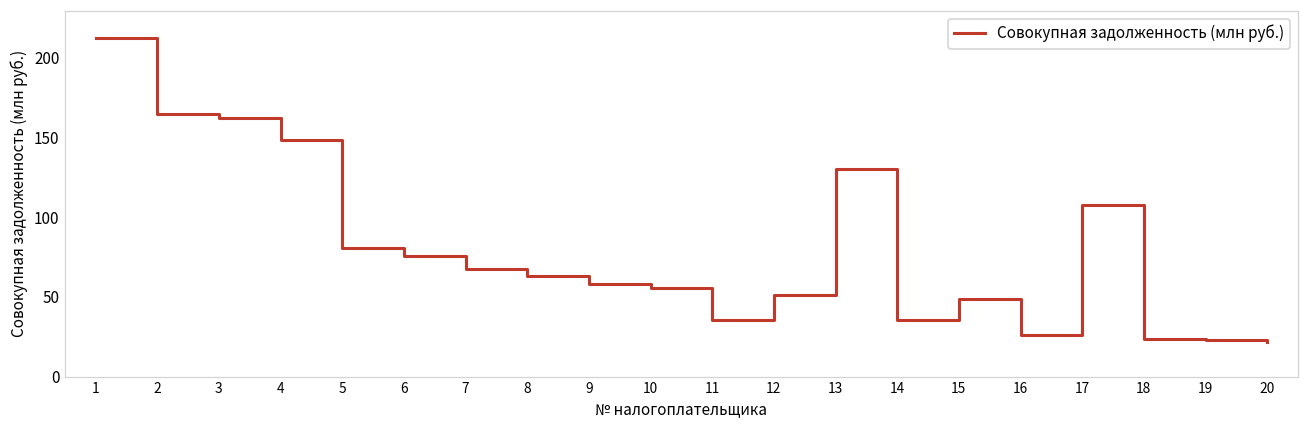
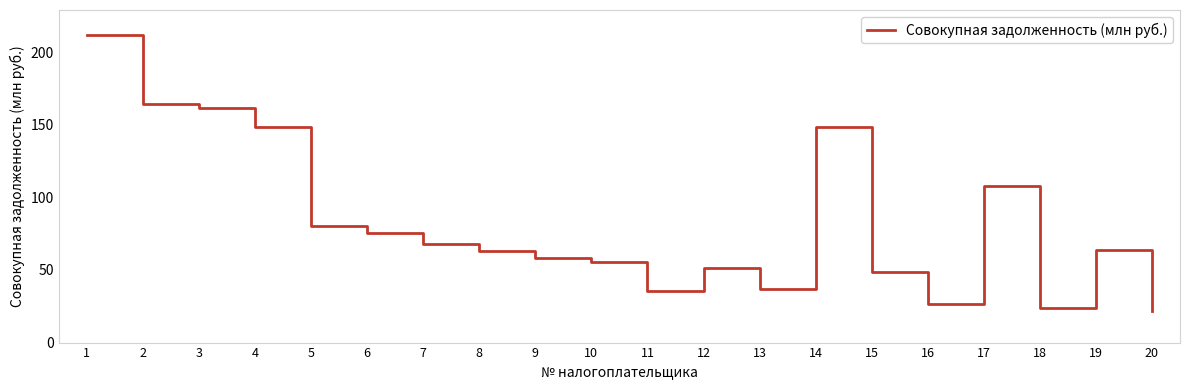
  {
    "1": 212,
    "2": 164,
    "3": 162,
    "4": 148,
    "5": 80,
    "6": 76,
    "7": 68,
    "8": 63,
    "9": 58,
    "10": 56,
    "11": 35,
    "12": 51,
-   "13": 130,
-   "14": 36,
+   "13": 37,
+   "14": 148,
    "15": 49,
    "16": 26,
    "17": 108,
    "18": 24,
-   "19": 23,
+   "19": 64,
    "20": 22
  }
